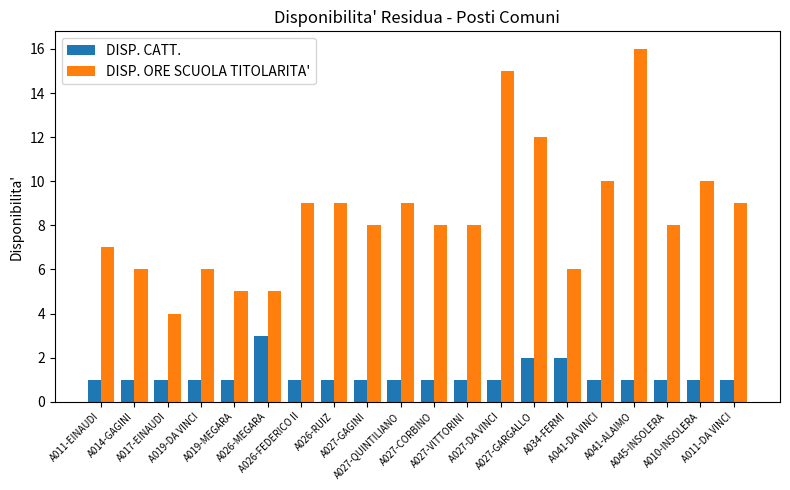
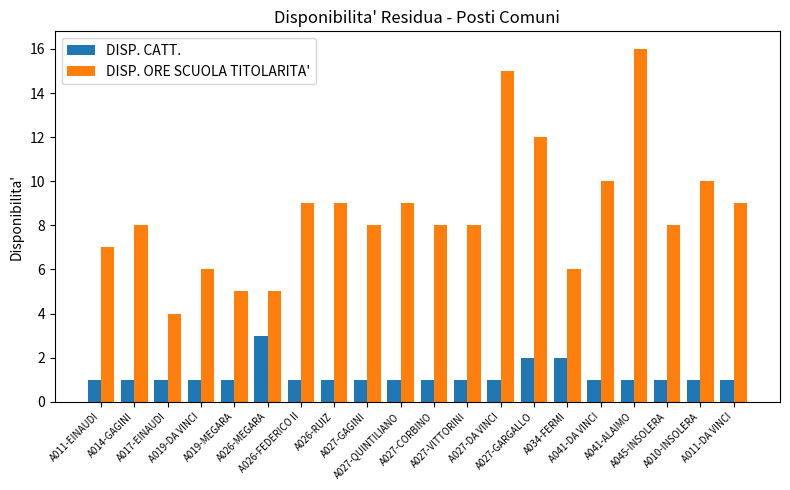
  {
    "DISP. CATT.": {
      "A011-EINAUDI": 1,
      "A014-GAGINI": 1,
      "A017-EINAUDI": 1,
      "A019-DA VINCI": 1,
      "A019-MEGARA": 1,
      "A026-MEGARA": 3,
      "A026-FEDERICO II": 1,
      "A026-RUIZ": 1,
      "A027-GAGINI": 1,
      "A027-QUINTILIANO": 1,
      "A027-CORBINO": 1,
      "A027-VITTORINI": 1,
      "A027-DA VINCI": 1,
      "A027-GARGALLO": 2,
      "A034-FERMI": 2,
      "A041-DA VINCI": 1,
      "A041-ALAIMO": 1,
      "A045-INSOLERA": 1,
      "A010-INSOLERA": 1,
      "A011-DA VINCI": 1
    },
    "DISP. ORE SCUOLA TITOLARITA'": {
      "A011-EINAUDI": 7,
-     "A014-GAGINI": 6,
+     "A014-GAGINI": 8,
      "A017-EINAUDI": 4,
      "A019-DA VINCI": 6,
      "A019-MEGARA": 5,
      "A026-MEGARA": 5,
      "A026-FEDERICO II": 9,
      "A026-RUIZ": 9,
      "A027-GAGINI": 8,
      "A027-QUINTILIANO": 9,
      "A027-CORBINO": 8,
      "A027-VITTORINI": 8,
      "A027-DA VINCI": 15,
      "A027-GARGALLO": 12,
      "A034-FERMI": 6,
      "A041-DA VINCI": 10,
      "A041-ALAIMO": 16,
      "A045-INSOLERA": 8,
      "A010-INSOLERA": 10,
      "A011-DA VINCI": 9
    }
  }
